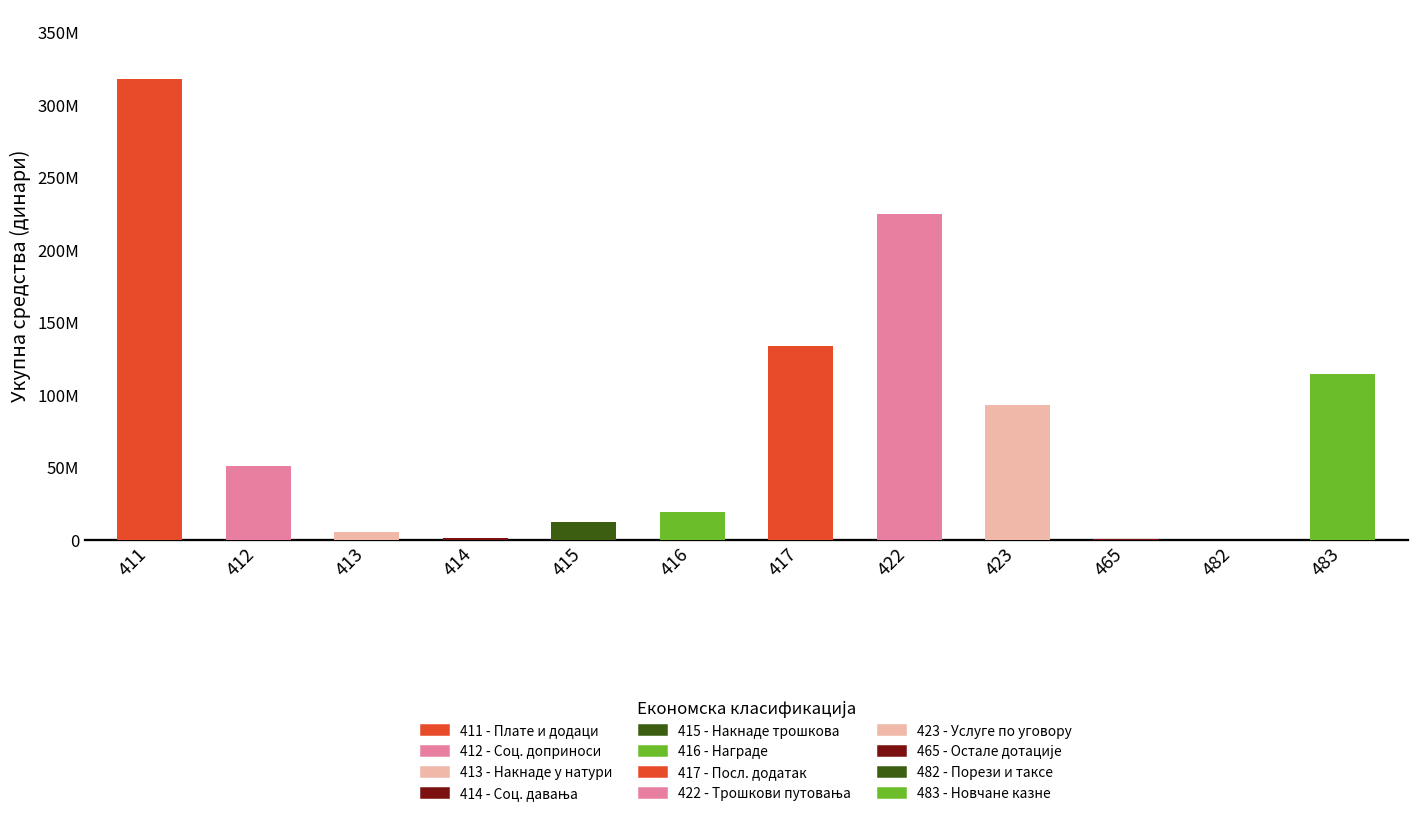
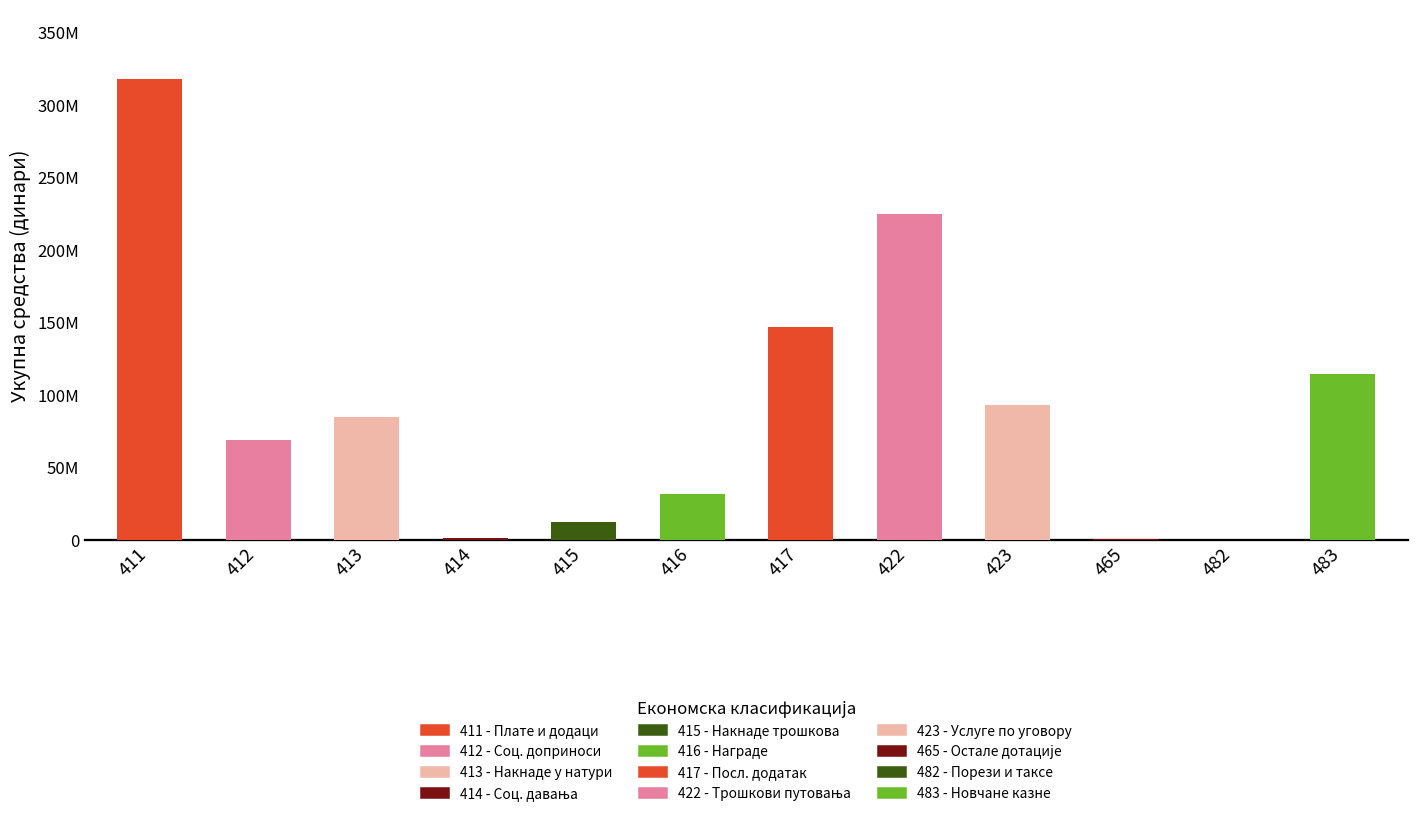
  {
    "411": 317000000,
-   "412": 51000000,
-   "413": 6000000,
+   "412": 69000000,
+   "413": 84000000,
    "415": 12000000,
-   "416": 19000000,
-   "417": 133000000,
+   "416": 32000000,
+   "417": 147000000,
    "422": 224000000,
    "423": 93000000,
    "483": 114000000
  }
